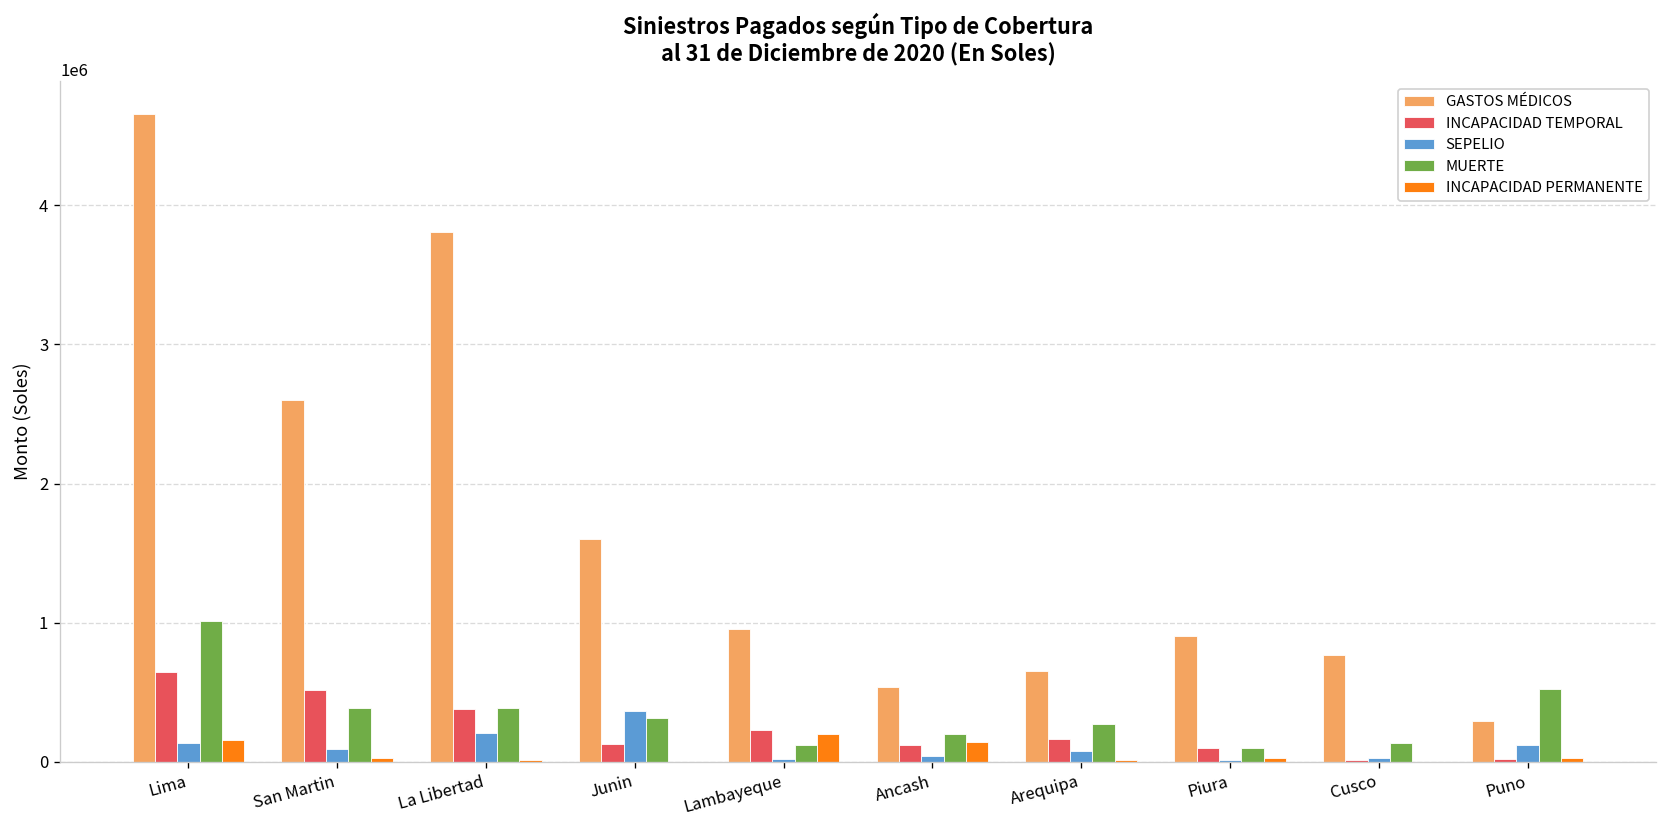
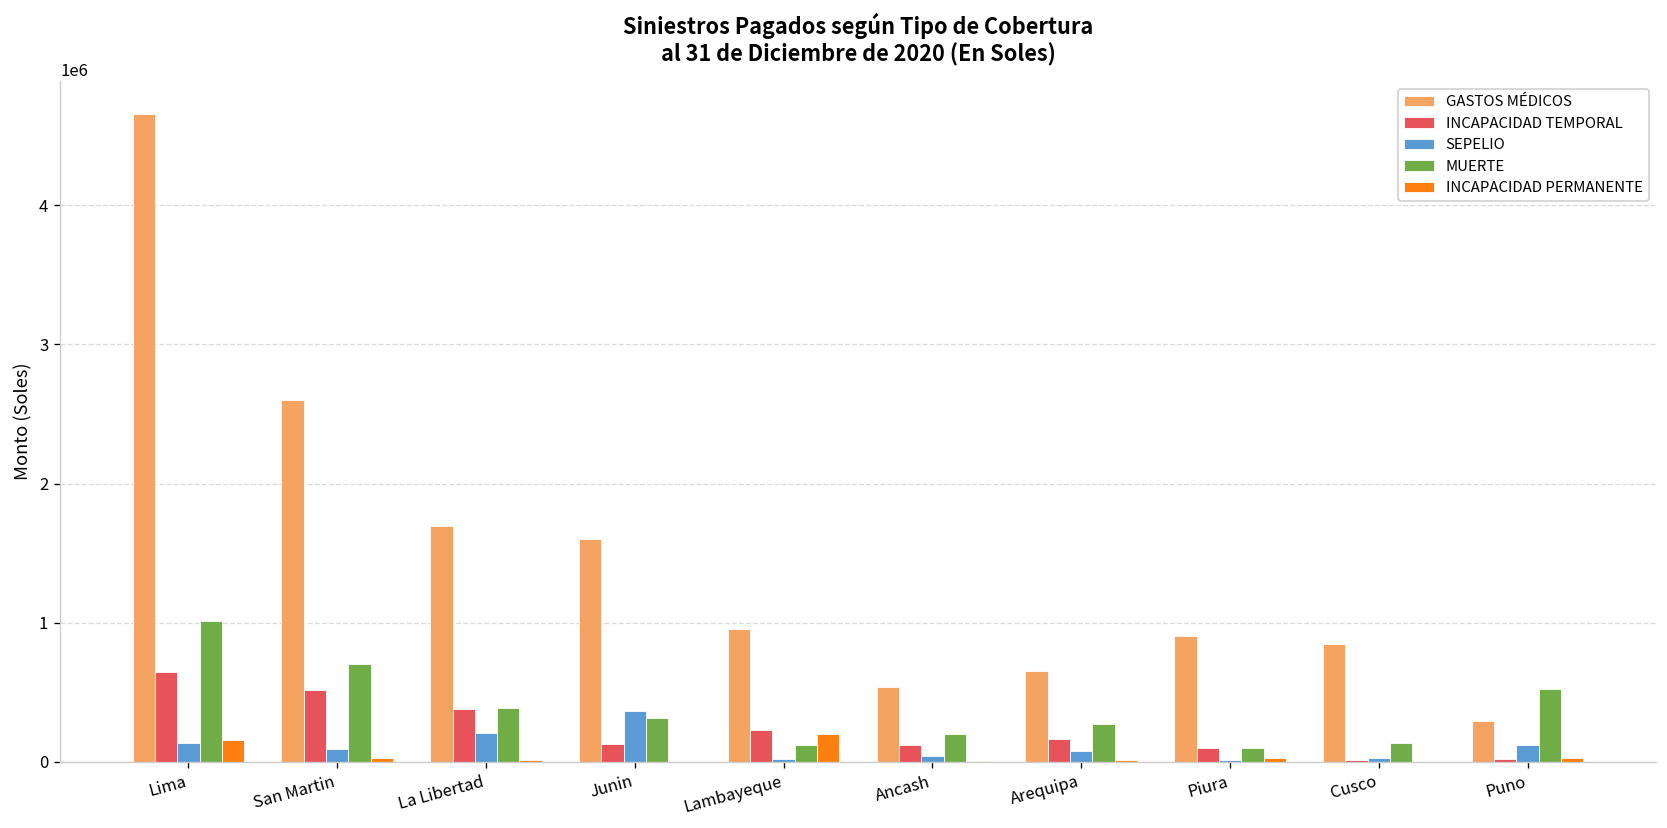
  {
    "GASTOS MÉDICOS": {
      "Lima": 4660000,
      "San Martin": 2600000,
-     "La Libertad": 3800000,
+     "La Libertad": 1690000,
      "Junin": 1600000,
      "Lambayeque": 960000,
      "Ancash": 540000,
      "Arequipa": 650000,
      "Piura": 900000,
-     "Cusco": 770000,
+     "Cusco": 850000,
      "Puno": 290000
    },
    "INCAPACIDAD TEMPORAL": {
      "Lima": 650000,
      "San Martin": 510000,
      "La Libertad": 380000,
      "Junin": 130000,
      "Lambayeque": 230000,
      "Ancash": 120000,
      "Arequipa": 170000,
      "Piura": 100000,
      "Puno": 20000
    },
    "SEPELIO": {
      "Lima": 140000,
      "San Martin": 90000,
      "La Libertad": 210000,
      "Junin": 370000,
      "Ancash": 40000,
      "Arequipa": 80000,
      "Cusco": 30000,
      "Puno": 120000
    },
    "MUERTE": {
      "Lima": 1010000,
-     "San Martin": 380000,
+     "San Martin": 700000,
      "La Libertad": 380000,
      "Junin": 320000,
      "Lambayeque": 120000,
      "Ancash": 200000,
      "Arequipa": 270000,
      "Piura": 100000,
      "Cusco": 130000,
      "Puno": 520000
    },
    "INCAPACIDAD PERMANENTE": {
      "Lima": 160000,
      "San Martin": 30000,
      "Junin": 0,
      "Lambayeque": 200000,
-     "Ancash": 140000,
+     "Ancash": 10000,
      "Piura": 30000,
      "Cusco": 0,
      "Puno": 30000
    }
  }
